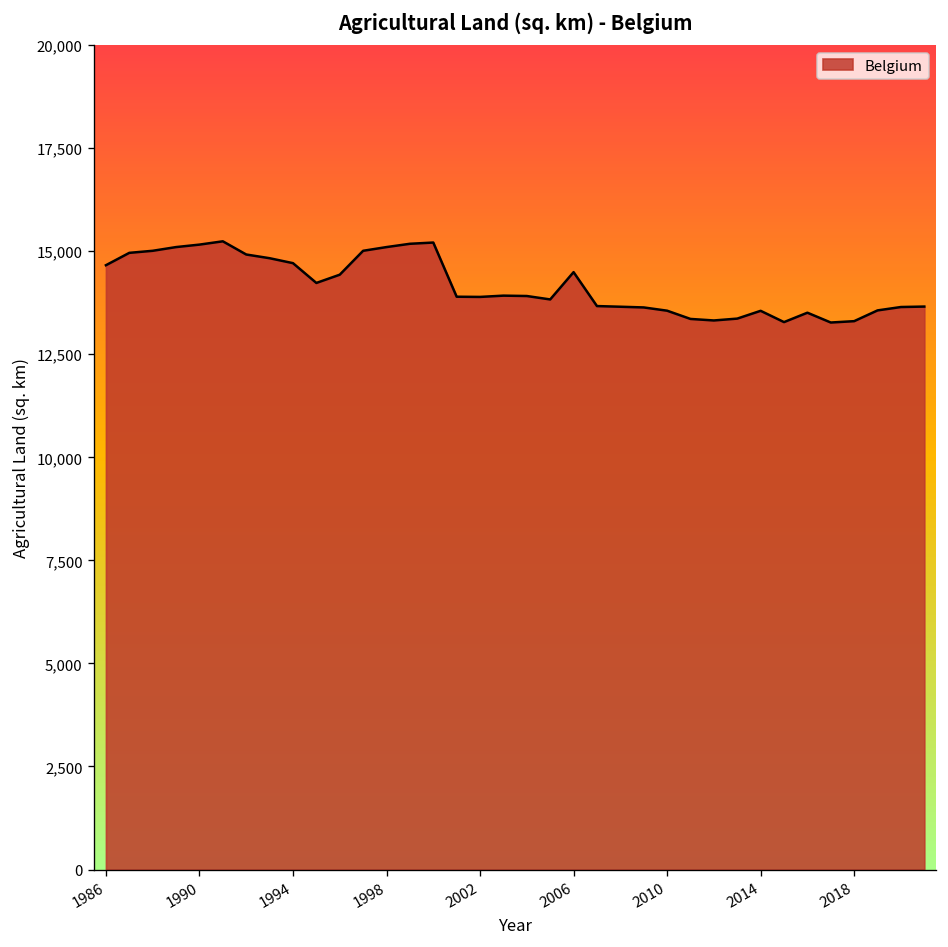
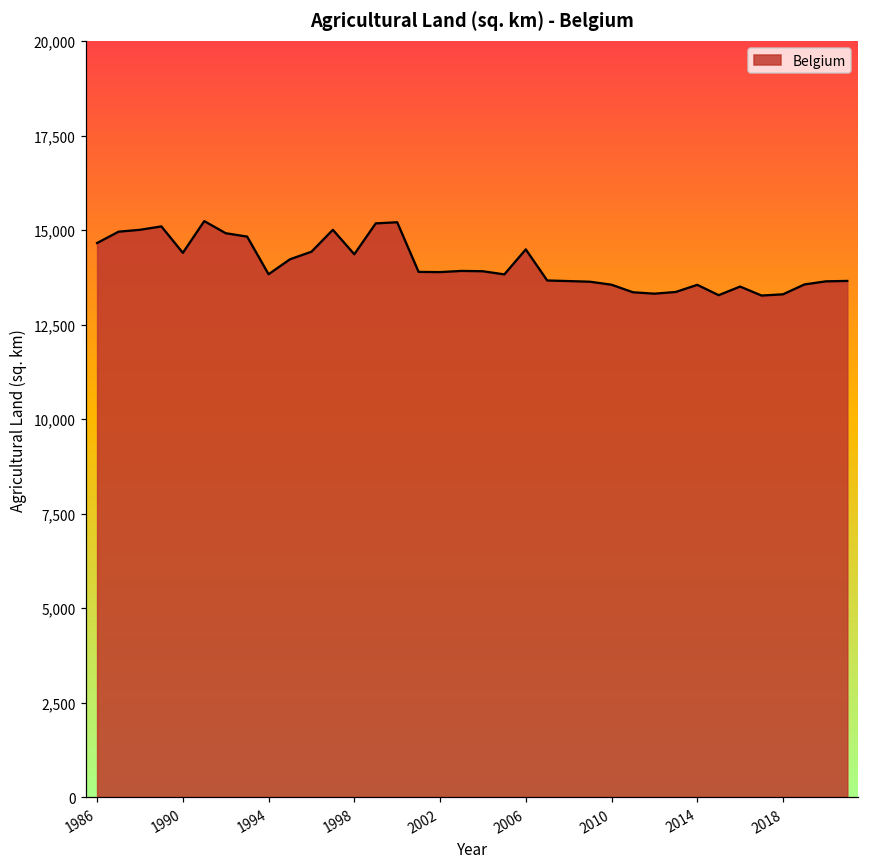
  {
    "1986": "14,700",
-   "1990": "15,200",
-   "1994": "14,700",
-   "1998": "15,100",
+   "1990": "14,400",
+   "1994": "13,800",
+   "1998": "14,400",
    "2002": "13,900",
    "2006": "14,500",
    "2010": "13,600",
    "2014": "13,600",
    "2018": "13,300"
  }
